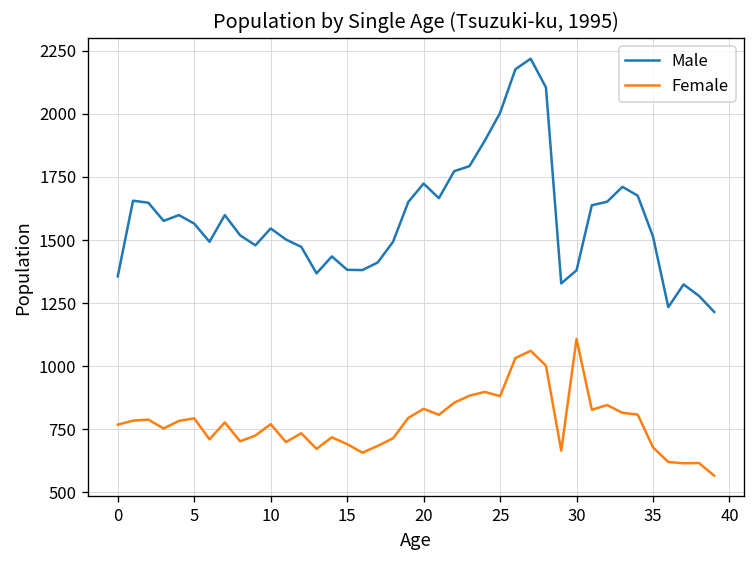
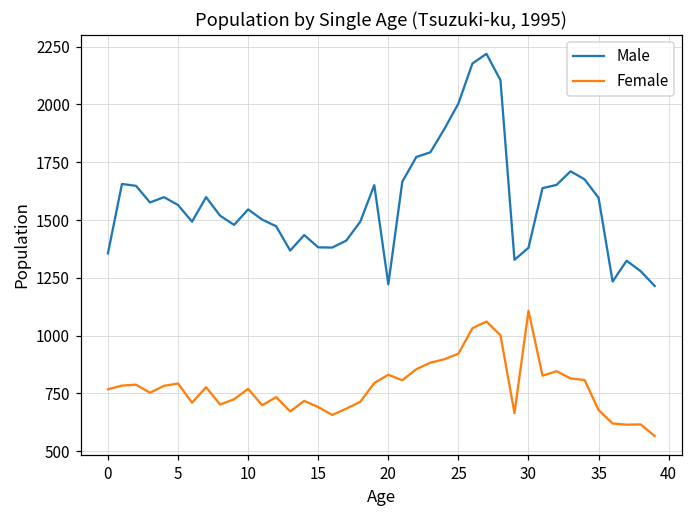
  {
    "Male": {
      "0": 1360,
      "5": 1570,
      "10": 1550,
      "15": 1380,
-     "20": 1720,
+     "20": 1220,
      "25": 2000,
      "30": 1380,
-     "35": 1510
+     "35": 1600
    },
    "Female": {
      "0": 770,
      "5": 790,
      "10": 770,
      "15": 690,
      "20": 830,
-     "25": 880,
+     "25": 920,
      "30": 1110,
      "35": 680
    }
  }
